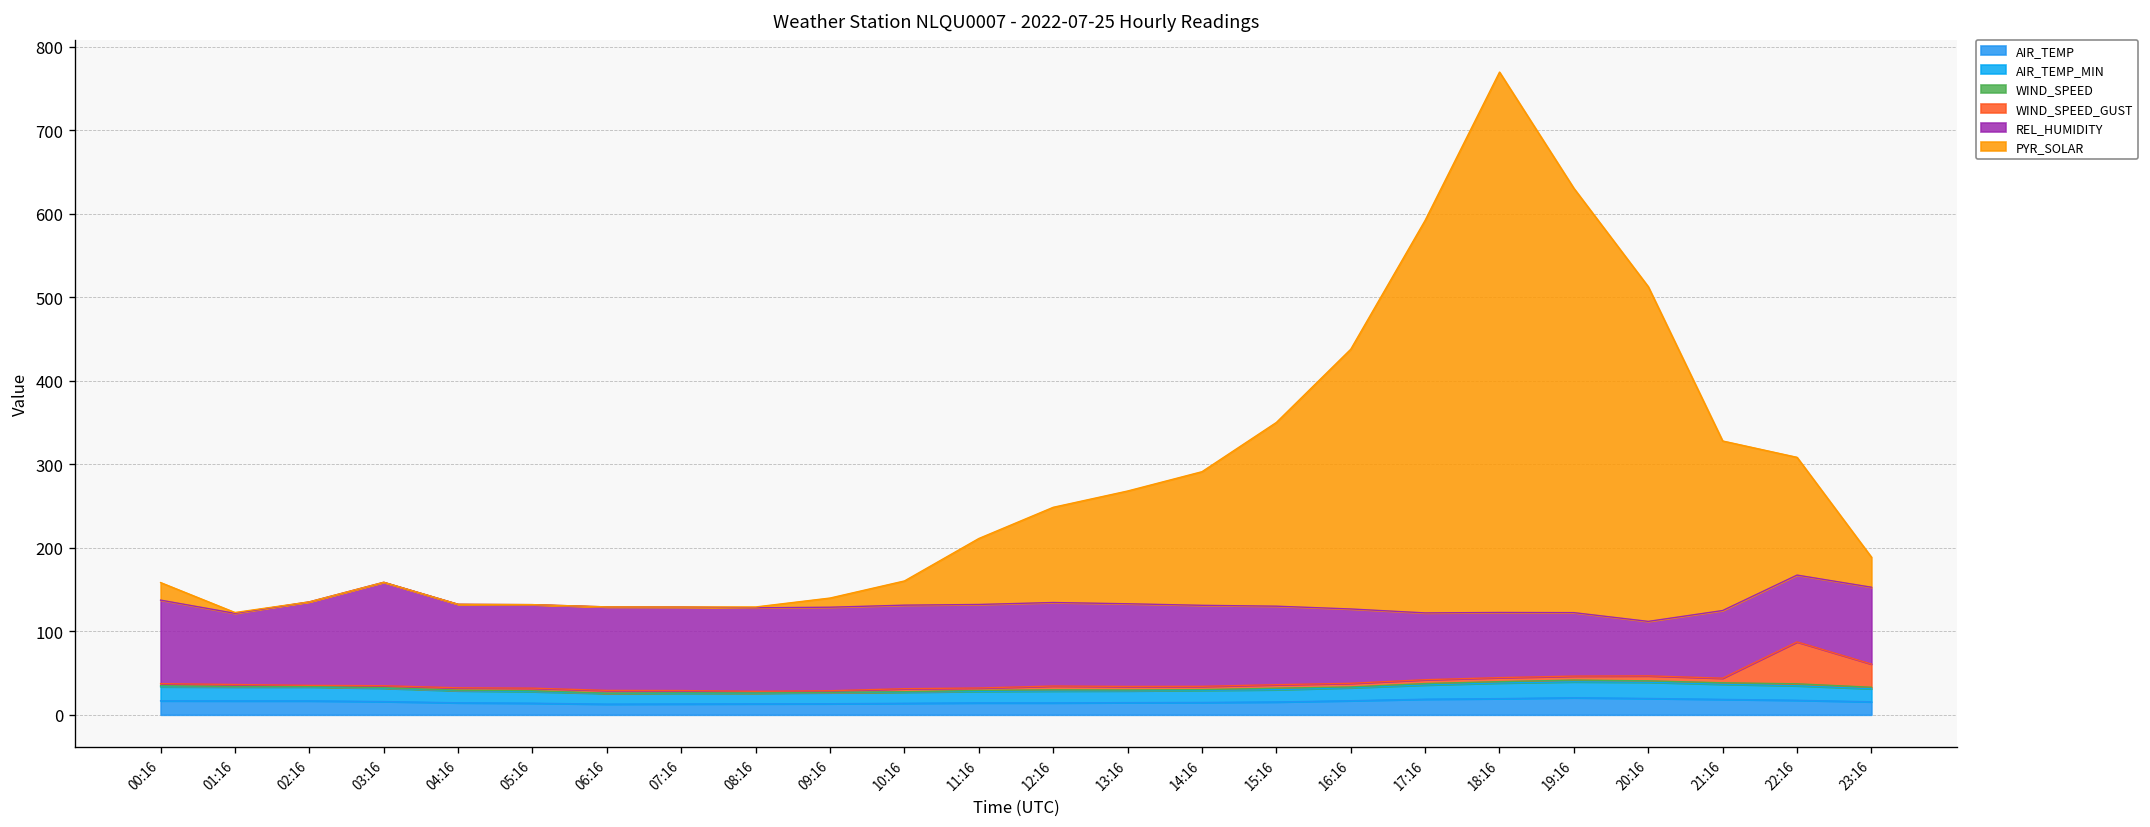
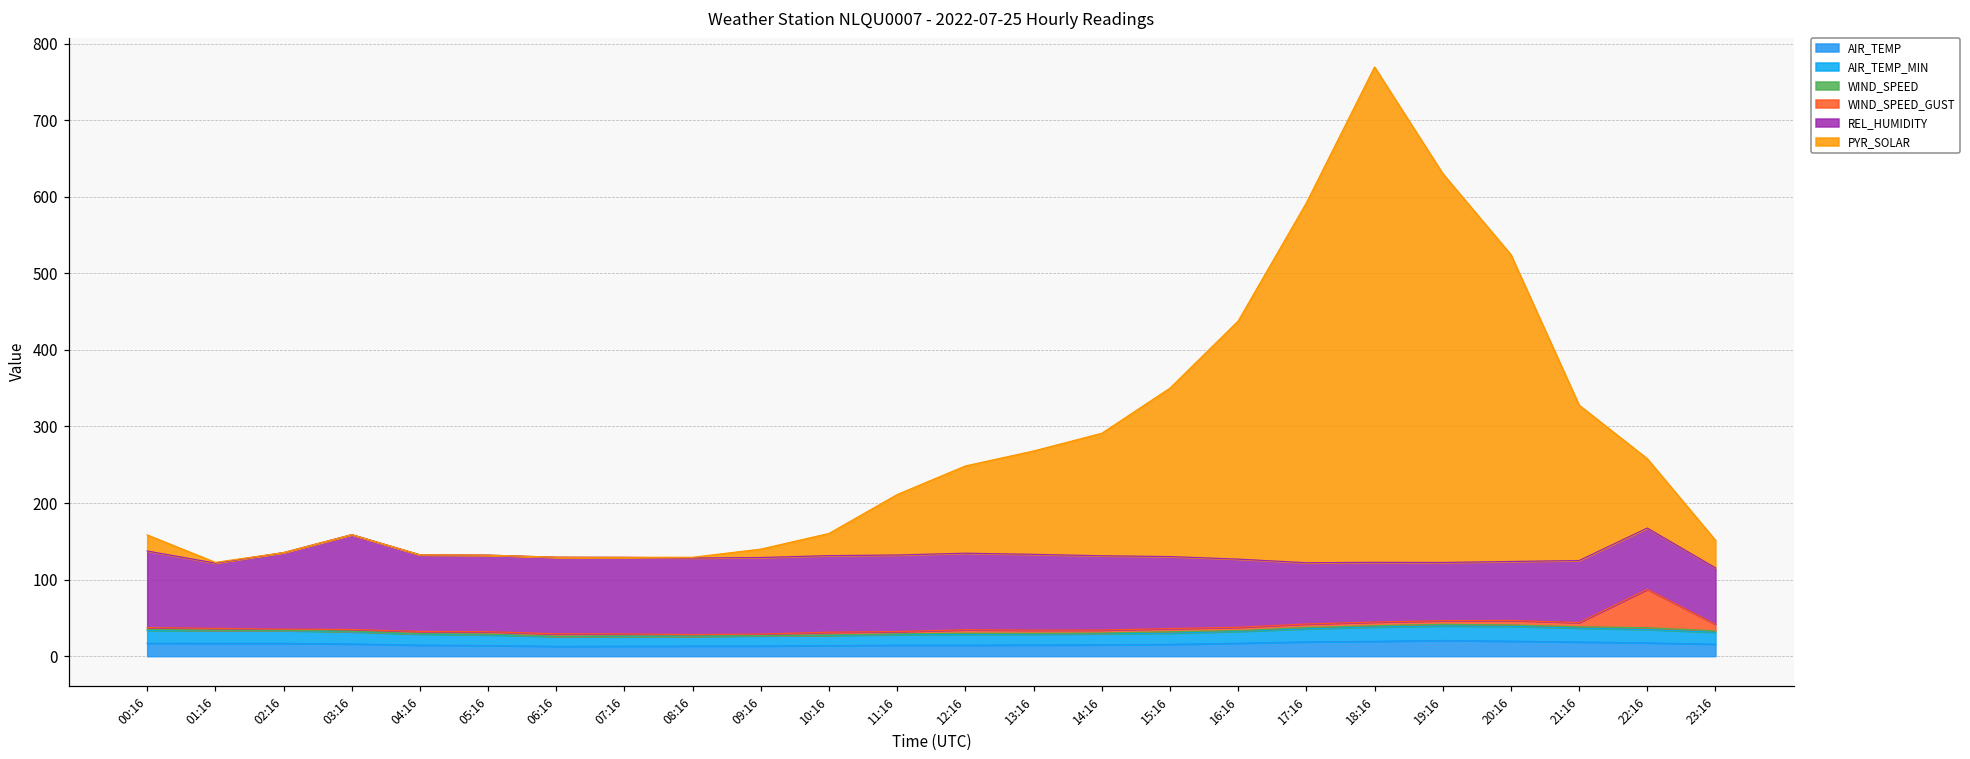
  {
    "WIND_SPEED_GUST": {
      "10:16": 0,
      "12:16": 0,
      "13:16": 0,
      "14:16": 0,
      "15:16": 0,
      "16:16": 0,
      "17:16": 0,
      "18:16": 0,
      "19:16": 0,
      "20:16": 10,
      "21:16": 10,
      "22:16": 50,
-     "23:16": 30
+     "23:16": 10
    },
    "REL_HUMIDITY": {
      "00:16": 100,
      "09:16": 100,
      "10:16": 100,
      "11:16": 100,
      "12:16": 100,
      "13:16": 100,
      "14:16": 100,
      "15:16": 90,
      "16:16": 90,
      "17:16": 80,
      "18:16": 80,
      "19:16": 80,
-     "20:16": 70,
+     "20:16": 80,
      "21:16": 80,
      "22:16": 80,
-     "23:16": 90
+     "23:16": 70
    },
    "PYR_SOLAR": {
      "00:16": 20,
      "09:16": 10,
      "10:16": 30,
      "11:16": 80,
      "12:16": 110,
      "13:16": 140,
      "14:16": 160,
      "15:16": 220,
      "16:16": 310,
      "17:16": 470,
      "18:16": 650,
      "19:16": 510,
      "20:16": 400,
      "21:16": 200,
-     "22:16": 140,
+     "22:16": 90,
      "23:16": 40
    }
  }
